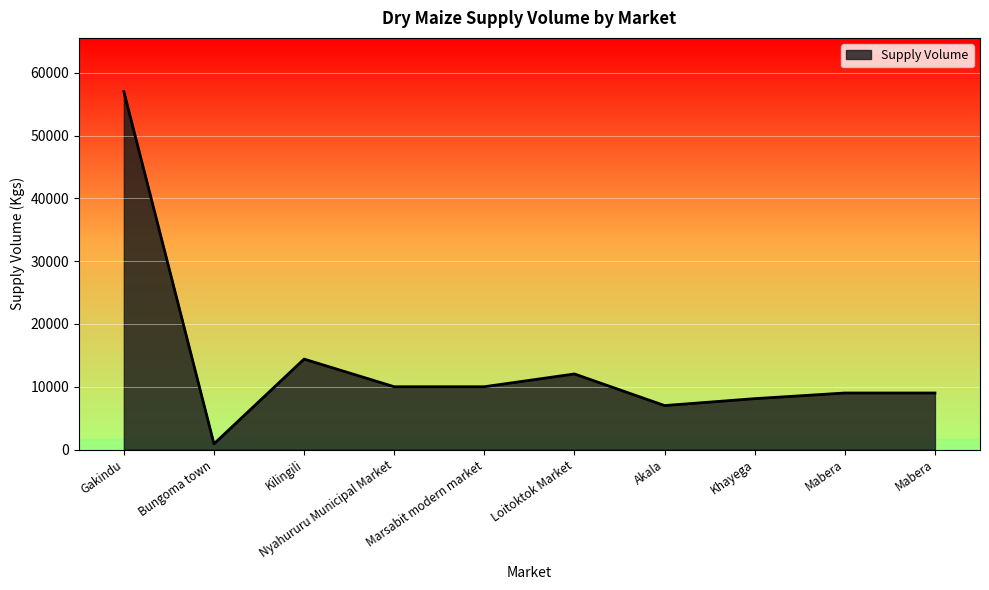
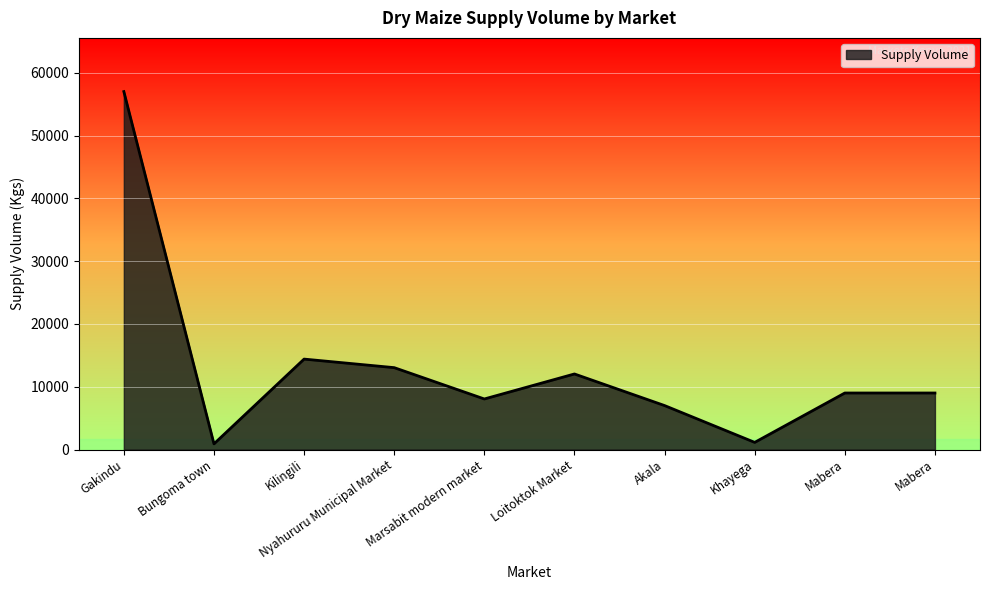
  {
    "Gakindu": 57000,
    "Bungoma town": 1000,
    "Kilingili": 14000,
-   "Nyahururu Municipal Market": 10000,
-   "Marsabit modern market": 10000,
+   "Nyahururu Municipal Market": 13000,
+   "Marsabit modern market": 8000,
    "Loitoktok Market": 12000,
    "Akala": 7000,
-   "Khayega": 8000
+   "Khayega": 1000
  }
